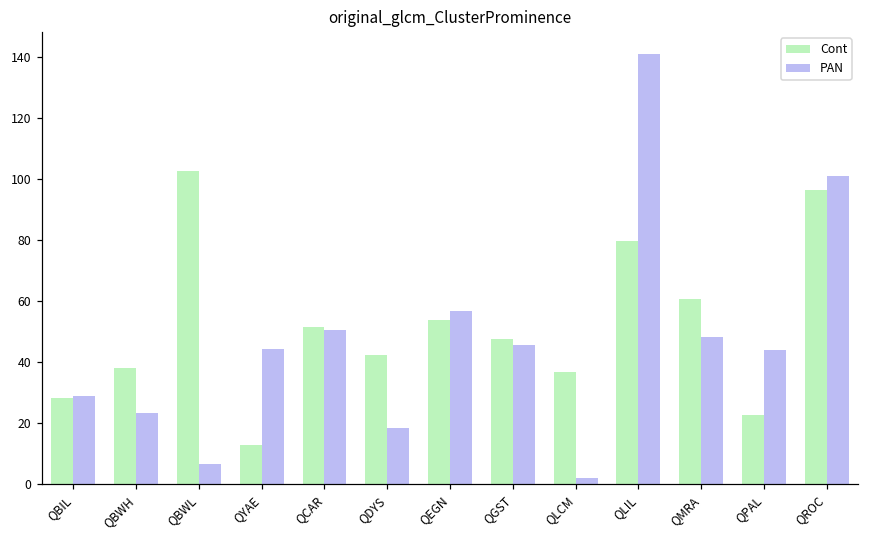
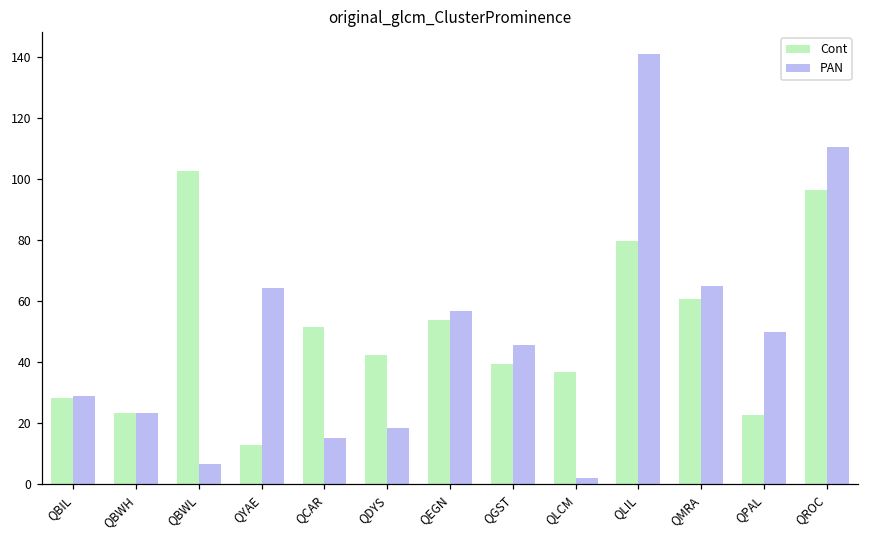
  {
    "Cont": {
      "QBIL": 28,
-     "QBWH": 38,
+     "QBWH": 23,
      "QBWL": 102,
      "QYAE": 13,
      "QCAR": 51,
      "QDYS": 42,
      "QEGN": 54,
-     "QGST": 48,
+     "QGST": 39,
      "QLCM": 37,
      "QLIL": 80,
      "QMRA": 61,
      "QPAL": 22,
      "QROC": 96
    },
    "PAN": {
      "QBIL": 29,
      "QBWH": 23,
      "QBWL": 6,
-     "QYAE": 44,
-     "QCAR": 50,
+     "QYAE": 64,
+     "QCAR": 15,
      "QDYS": 18,
      "QEGN": 56,
      "QGST": 45,
      "QLCM": 2,
      "QLIL": 141,
-     "QMRA": 48,
-     "QPAL": 44,
-     "QROC": 101
+     "QMRA": 65,
+     "QPAL": 50,
+     "QROC": 110
    }
  }
